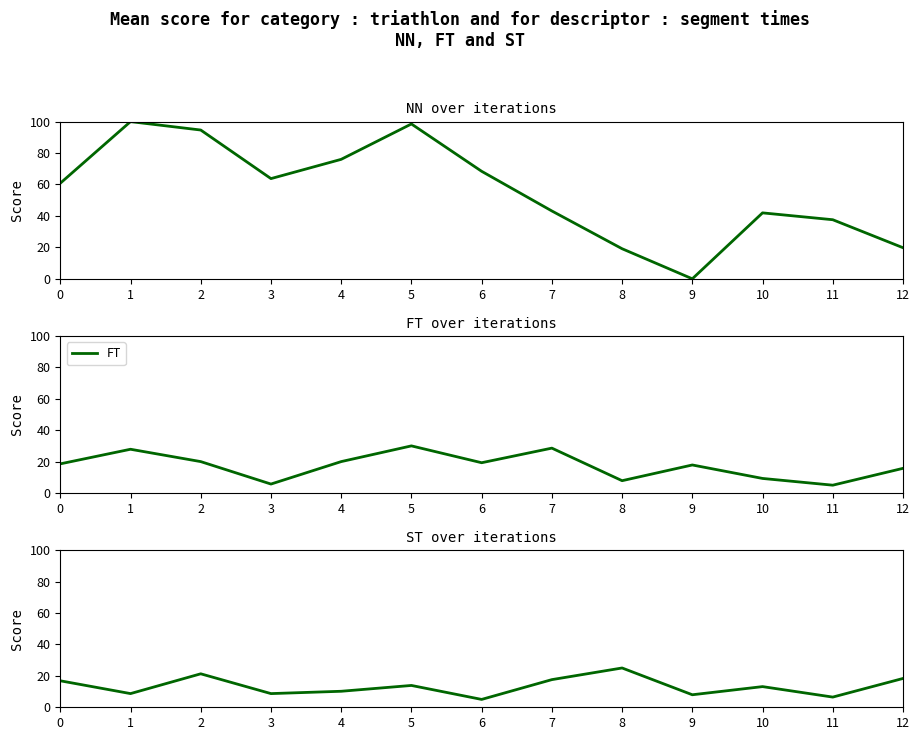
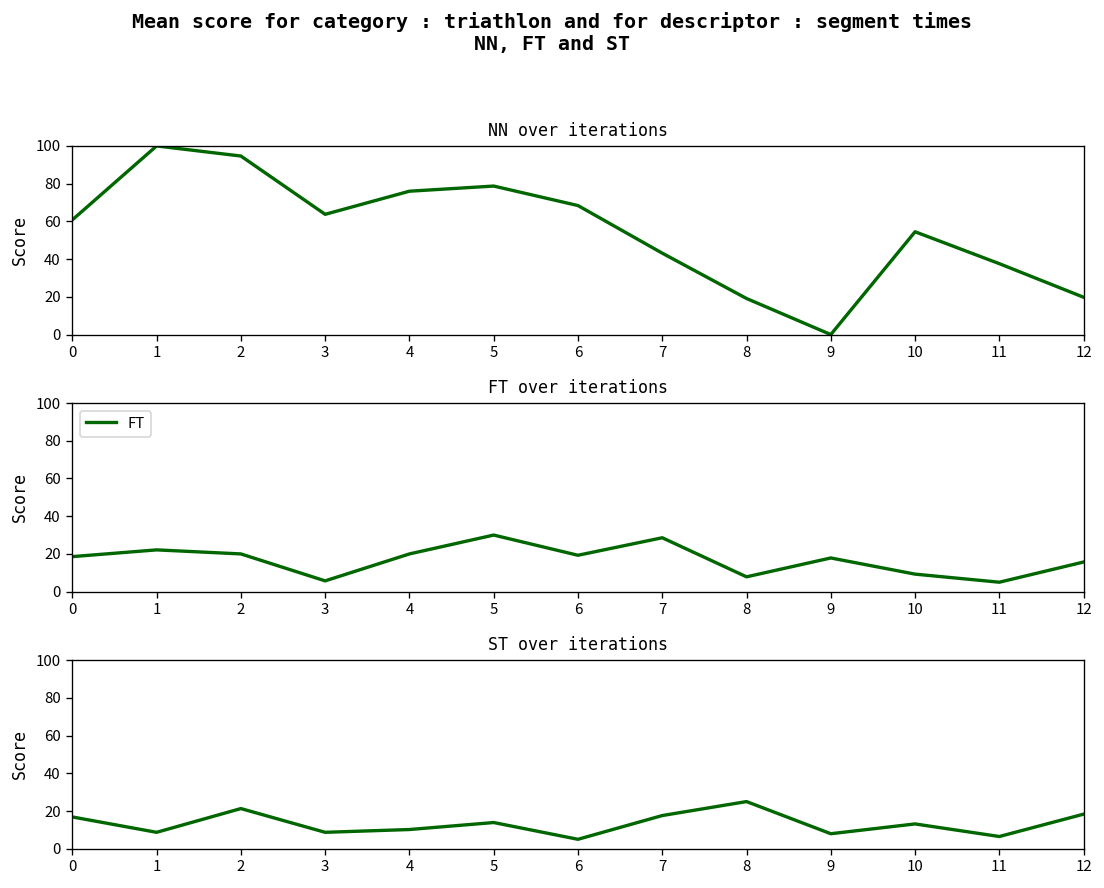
  {
    "NN over iterations": {
      "0": 61,
      "1": 100,
      "2": 95,
      "3": 64,
      "4": 76,
-     "5": 99,
+     "5": 79,
      "6": 68,
      "7": 43,
      "8": 19,
      "9": 0,
-     "10": 42,
+     "10": 54,
      "11": 38,
      "12": 20
    },
    "FT over iterations": {
      "0": 19,
-     "1": 28,
+     "1": 22,
      "2": 20,
      "3": 6,
      "4": 20,
      "5": 30,
      "6": 19,
      "7": 29,
      "8": 8,
      "9": 18,
      "10": 9,
      "11": 5,
      "12": 16
    },
    "ST over iterations": {
      "0": 17,
      "1": 9,
      "2": 21,
      "3": 9,
      "4": 10,
      "5": 14,
      "6": 5,
      "7": 18,
      "8": 25,
      "9": 8,
      "10": 13,
      "11": 6,
      "12": 18
    }
  }
